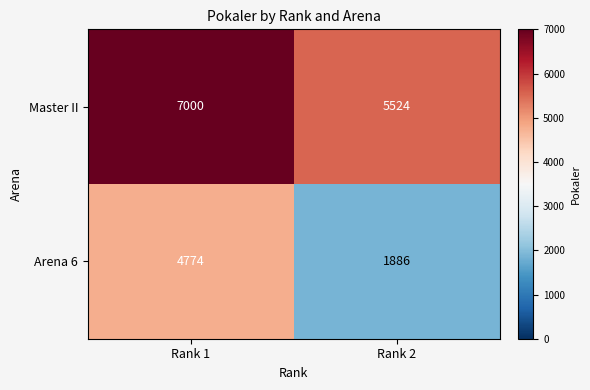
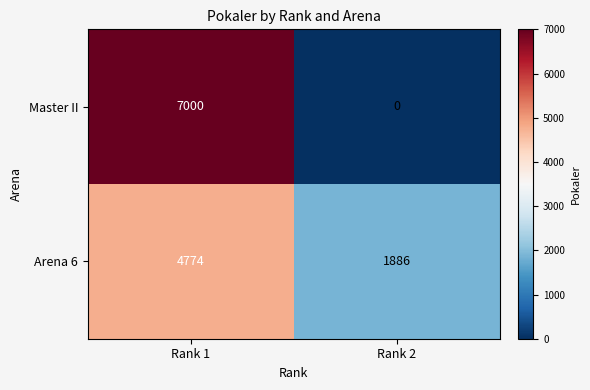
  {
    "Master II": {
      "Rank 1": 7000,
-     "Rank 2": 5524
+     "Rank 2": 0
    },
    "Arena 6": {
      "Rank 1": 4774,
      "Rank 2": 1886
    }
  }
